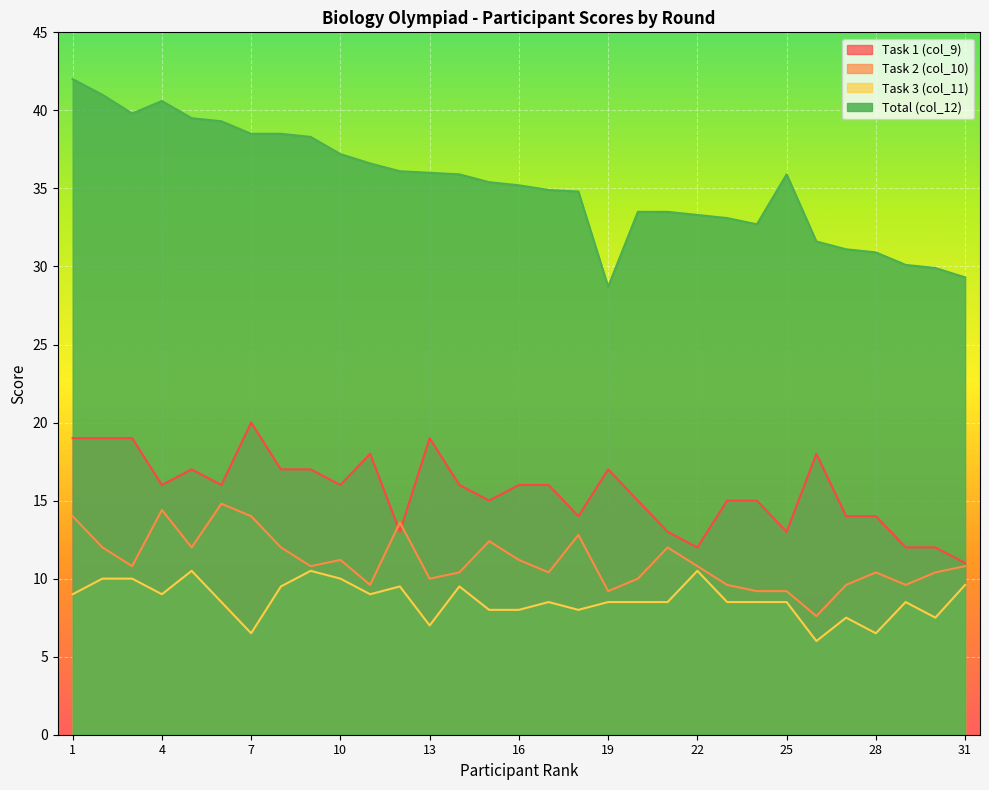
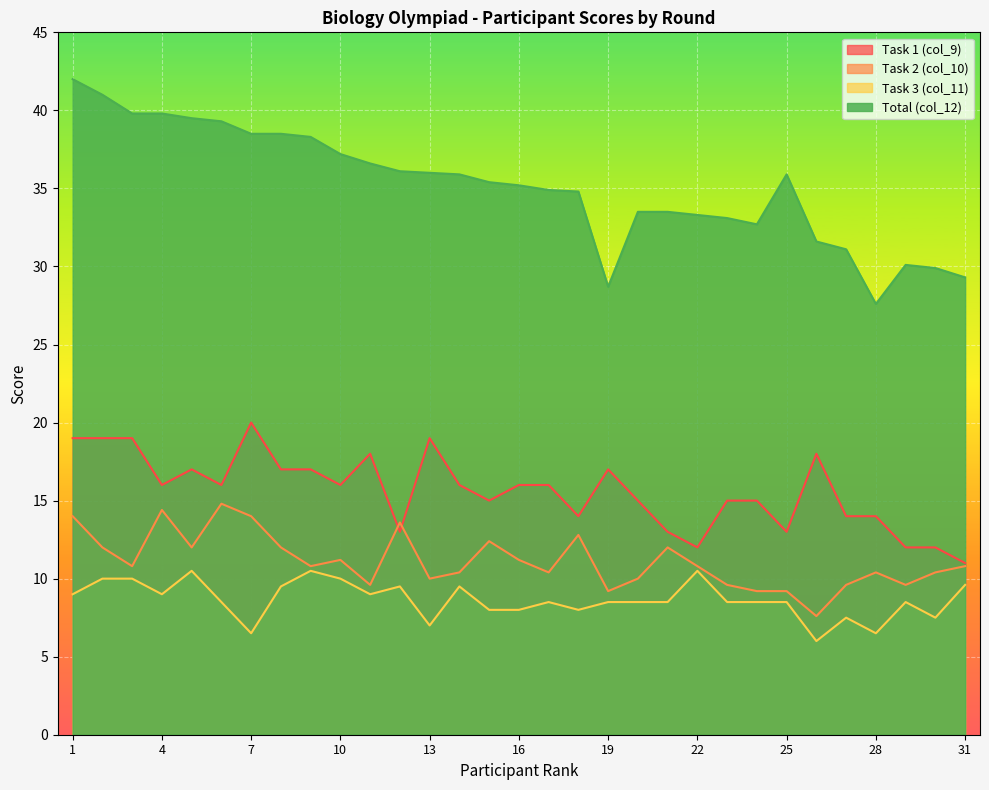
  {
    "Task 1 (col_9)": {
      "1": 19.0,
      "4": 16.0,
      "7": 20.0,
      "10": 16.0,
      "13": 19.0,
      "16": 16.0,
      "19": 17.0,
      "22": 12.0,
      "25": 13.0,
      "28": 14.0,
      "31": 11.0
    },
    "Task 2 (col_10)": {
      "1": 14.0,
      "4": 14.4,
      "7": 14.0,
      "10": 11.2,
      "13": 10.0,
      "16": 11.2,
      "19": 9.2,
      "22": 10.8,
      "25": 9.2,
      "28": 10.4,
      "31": 10.8
    },
    "Task 3 (col_11)": {
      "1": 9.0,
      "4": 9.0,
      "7": 6.5,
      "10": 10.0,
      "13": 7.0,
      "16": 8.0,
      "19": 8.5,
      "22": 10.5,
      "25": 8.5,
      "28": 6.5,
      "31": 9.6
    },
    "Total (col_12)": {
      "1": 42.0,
-     "4": 40.6,
+     "4": 39.8,
      "7": 38.5,
      "10": 37.2,
      "13": 36.0,
      "16": 35.2,
      "19": 28.7,
      "22": 33.3,
      "25": 35.9,
-     "28": 30.9,
+     "28": 27.6,
      "31": 29.3
    }
  }
